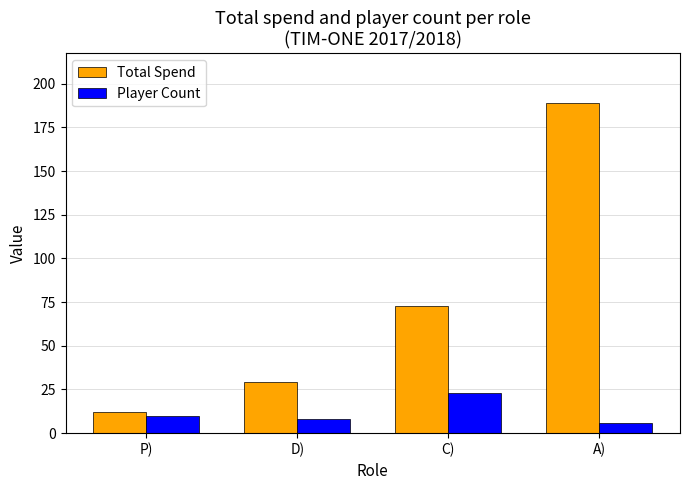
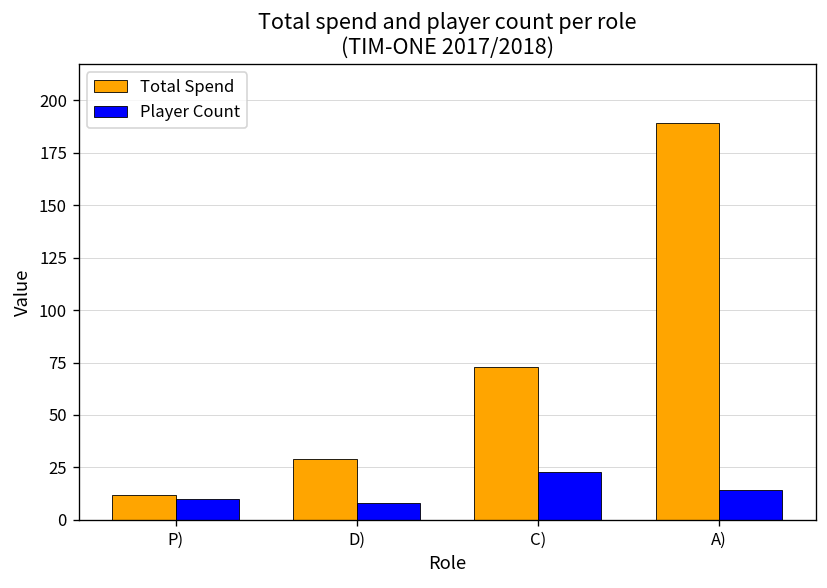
  {
    "Total Spend": {
      "P)": 12,
      "D)": 29,
      "C)": 73,
      "A)": 189
    },
    "Player Count": {
      "P)": 10,
      "D)": 8,
      "C)": 23,
-     "A)": 6
+     "A)": 14
    }
  }
